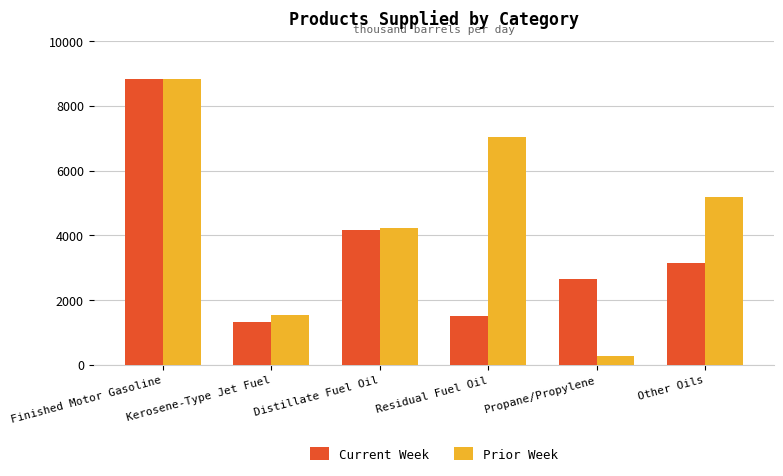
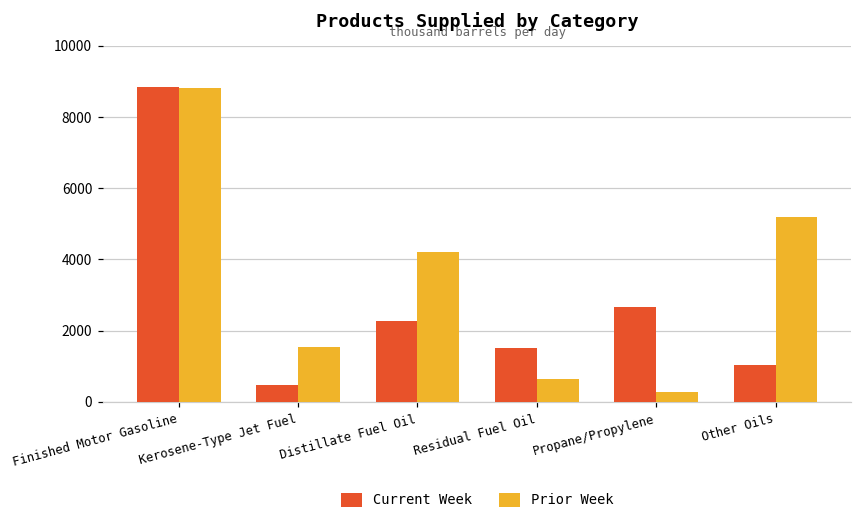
  {
    "Current Week": {
      "Finished Motor Gasoline": 8800,
-     "Kerosene-Type Jet Fuel": 1300,
-     "Distillate Fuel Oil": 4200,
+     "Kerosene-Type Jet Fuel": 500,
+     "Distillate Fuel Oil": 2300,
      "Residual Fuel Oil": 1500,
      "Propane/Propylene": 2700,
-     "Other Oils": 3200
+     "Other Oils": 1000
    },
    "Prior Week": {
      "Finished Motor Gasoline": 8800,
      "Kerosene-Type Jet Fuel": 1500,
      "Distillate Fuel Oil": 4200,
-     "Residual Fuel Oil": 7000,
+     "Residual Fuel Oil": 700,
      "Propane/Propylene": 300,
      "Other Oils": 5200
    }
  }
